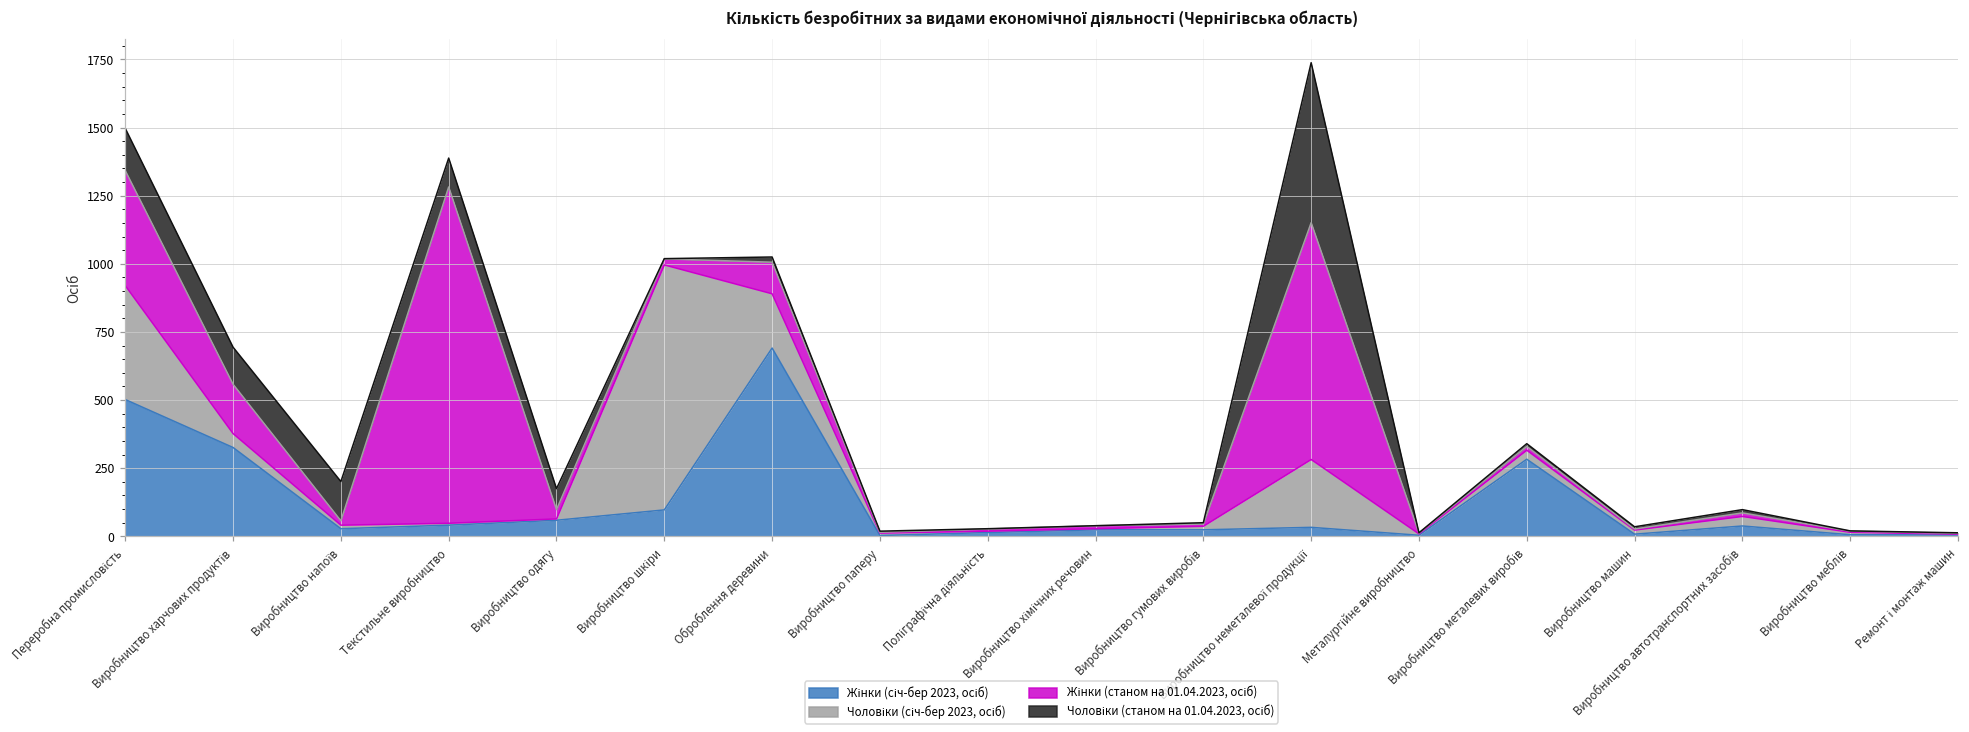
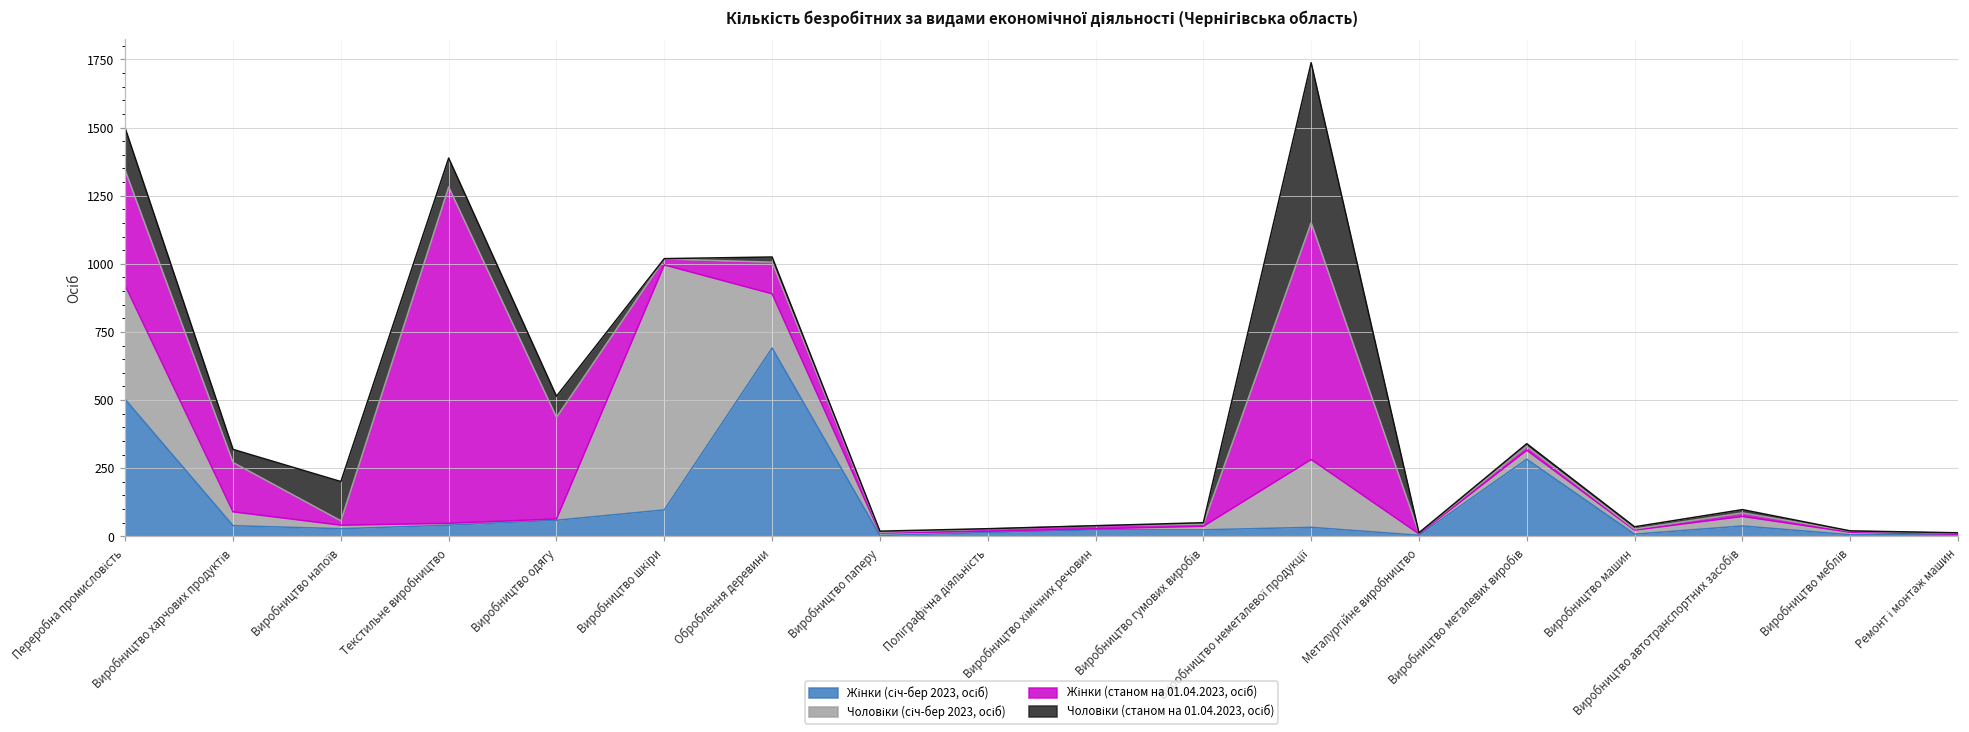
  {
    "Жінки (січ-бер 2023, осіб)": {
      "Переробна промисловість": 500,
-     "Виробництво харчових продуктів": 330,
+     "Виробництво харчових продуктів": 40,
      "Виробництво напоїв": 30,
      "Виробництво шкіри": 100,
      "Оброблення деревини": 690,
      "Виробництво гумових виробів": 20,
      "Виробництво неметалевої продукції": 30,
      "Виробництво металевих виробів": 280,
      "Виробництво машин": 10,
      "Виробництво автотранспортних засобів": 40
    },
    "Чоловіки (січ-бер 2023, осіб)": {
      "Переробна промисловість": 420,
      "Виробництво харчових продуктів": 50,
      "Виробництво напоїв": 10,
      "Виробництво шкіри": 900,
      "Оброблення деревини": 200,
      "Виробництво неметалевої продукції": 250,
      "Виробництво металевих виробів": 30,
      "Виробництво автотранспортних засобів": 40
    },
    "Жінки (станом на 01.04.2023, осіб)": {
      "Переробна промисловість": 420,
      "Виробництво харчових продуктів": 180,
      "Виробництво напоїв": 20,
      "Текстильне виробництво": 1230,
-     "Виробництво одягу": 30,
+     "Виробництво одягу": 370,
      "Оброблення деревини": 120,
      "Виробництво неметалевої продукції": 870,
      "Виробництво автотранспортних засобів": 10
    },
    "Чоловіки (станом на 01.04.2023, осіб)": {
      "Переробна промисловість": 160,
-     "Виробництво харчових продуктів": 140,
+     "Виробництво харчових продуктів": 50,
      "Виробництво напоїв": 140,
      "Текстильне виробництво": 110,
      "Виробництво одягу": 80,
      "Оброблення деревини": 20,
      "Виробництво неметалевої продукції": 590,
      "Виробництво автотранспортних засобів": 10
    }
  }
